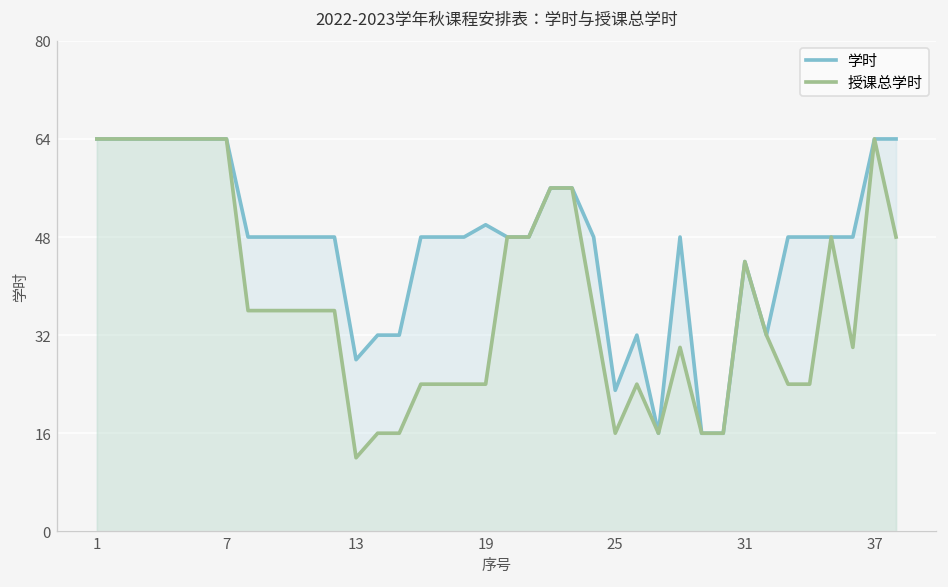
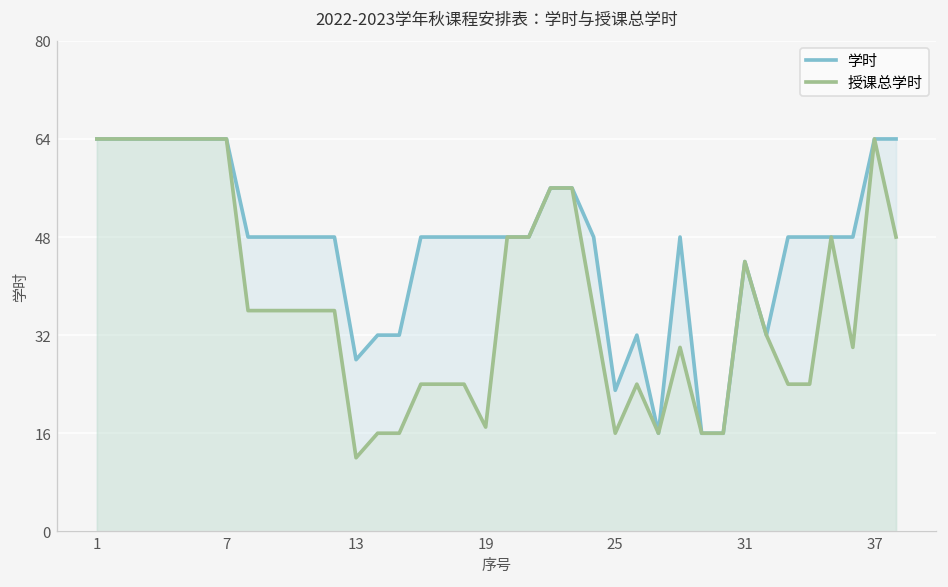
  {
    "学时": {
      "13": 28,
-     "19": 50,
+     "19": 48,
      "25": 23
    },
    "授课总学时": {
      "13": 12,
-     "19": 24,
+     "19": 17,
      "25": 16
    }
  }
